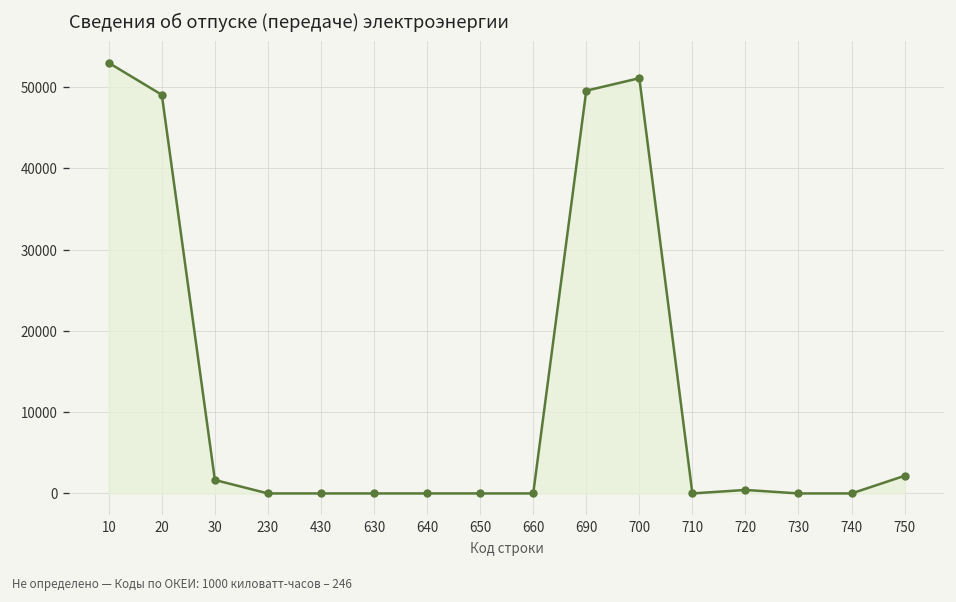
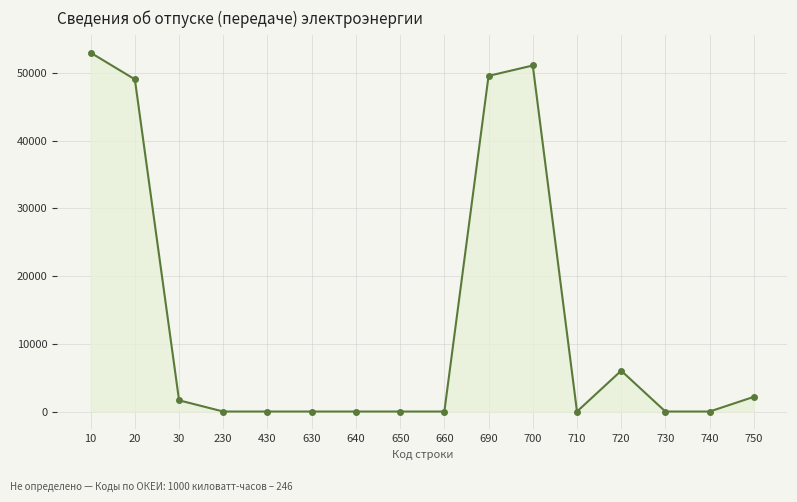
  {
    "10": 53000,
    "20": 49000,
    "30": 2000,
    "230": 0,
    "430": 0,
    "630": 0,
    "640": 0,
    "650": 0,
    "660": 0,
    "690": 50000,
    "700": 51000,
    "710": 0,
-   "720": 0,
+   "720": 6000,
    "730": 0,
    "740": 0,
    "750": 2000
  }
